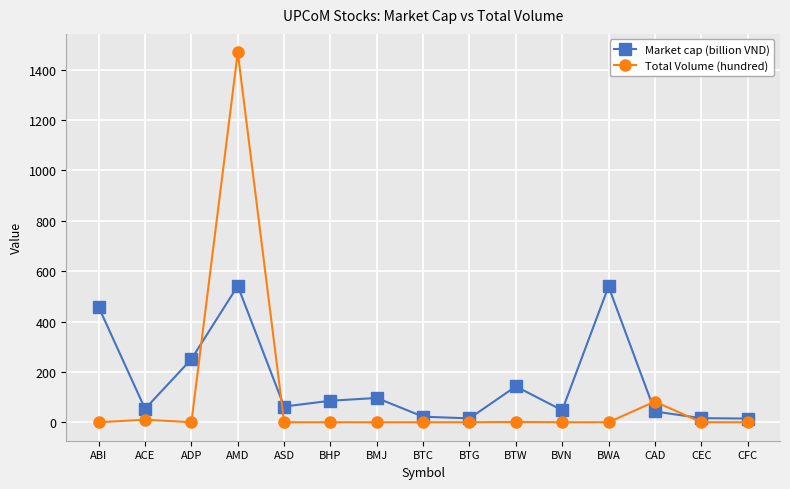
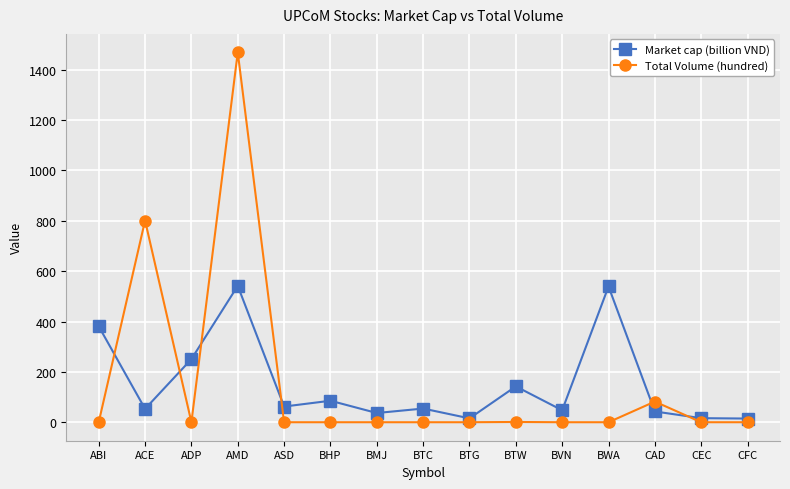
  {
    "Market cap (billion VND)": {
-     "ABI": 460,
+     "ABI": 380,
      "ACE": 50,
      "ADP": 250,
      "AMD": 540,
      "ASD": 60,
      "BHP": 90,
-     "BMJ": 100,
-     "BTC": 20,
+     "BMJ": 40,
+     "BTC": 50,
      "BTG": 20,
      "BTW": 140,
      "BVN": 50,
      "BWA": 540,
      "CAD": 40,
      "CEC": 20,
      "CFC": 10
    },
    "Total Volume (hundred)": {
      "ABI": 0,
-     "ACE": 10,
+     "ACE": 800,
      "ADP": 0,
      "AMD": 1470,
      "ASD": 0,
      "BHP": 0,
      "BMJ": 0,
      "BTC": 0,
      "BTG": 0,
      "BTW": 0,
      "BVN": 0,
      "BWA": 0,
      "CAD": 80,
      "CEC": 0,
      "CFC": 0
    }
  }
